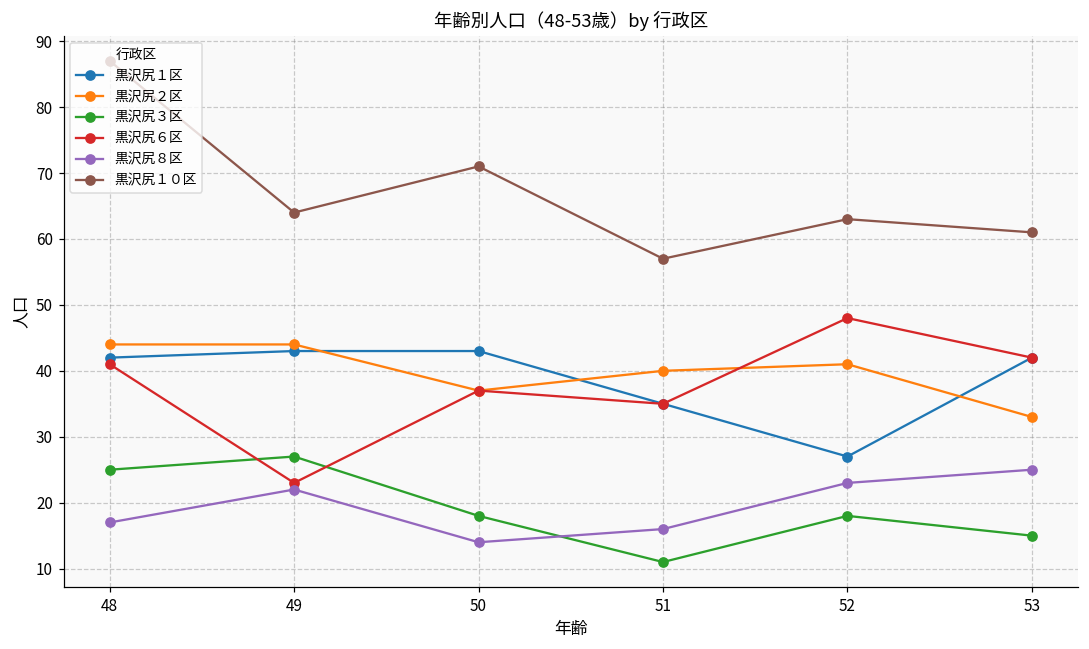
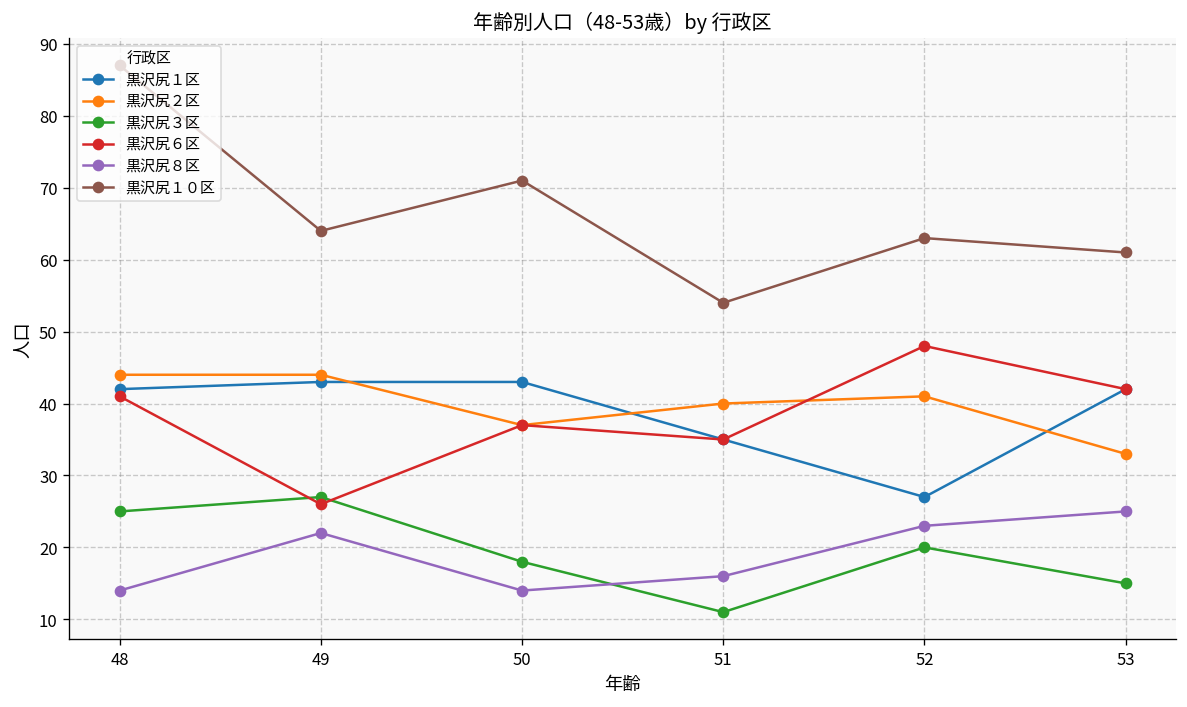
  {
    "黒沢尻１区": {
      "48": 42,
      "49": 43,
      "50": 43,
      "52": 27
    },
    "黒沢尻２区": {
      "48": 44,
      "49": 44,
      "51": 40,
      "52": 41,
      "53": 33
    },
    "黒沢尻３区": {
      "48": 25,
      "49": 27,
      "50": 18,
      "51": 11,
-     "52": 18,
+     "52": 20,
      "53": 15
    },
    "黒沢尻６区": {
      "48": 41,
-     "49": 23,
+     "49": 26,
      "52": 48
    },
    "黒沢尻８区": {
-     "48": 17,
+     "48": 14,
      "49": 22,
      "50": 14,
      "51": 16,
      "52": 23,
      "53": 25
    },
    "黒沢尻１０区": {
      "49": 64,
      "50": 71,
-     "51": 57,
+     "51": 54,
      "52": 63,
      "53": 61
    }
  }
